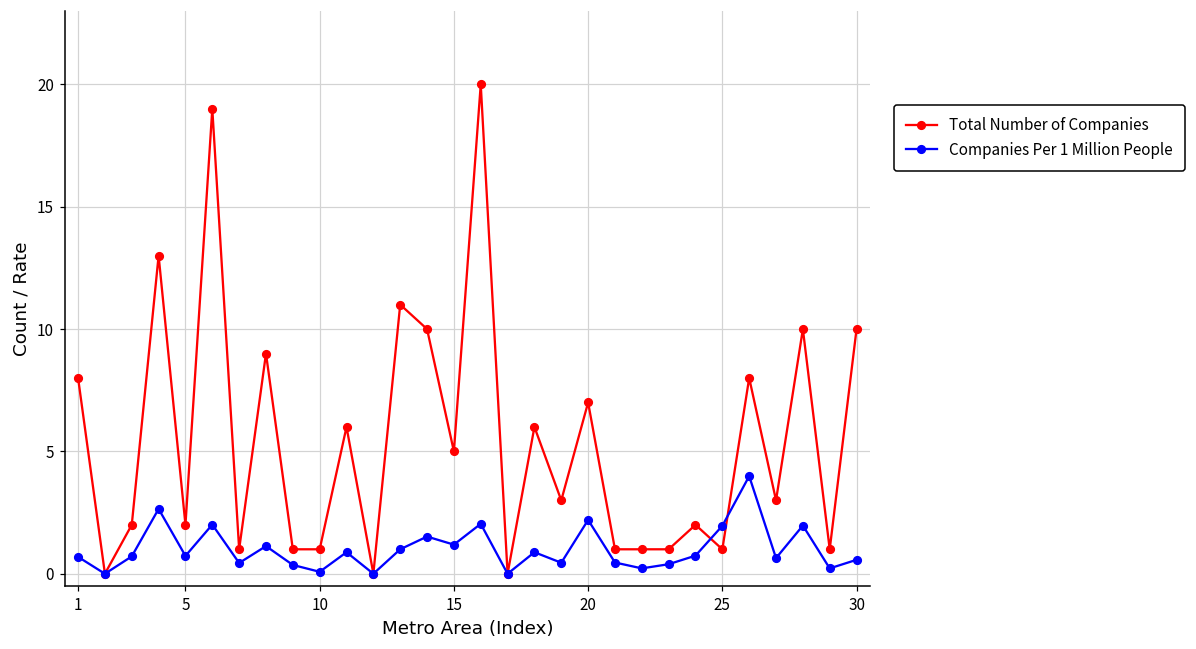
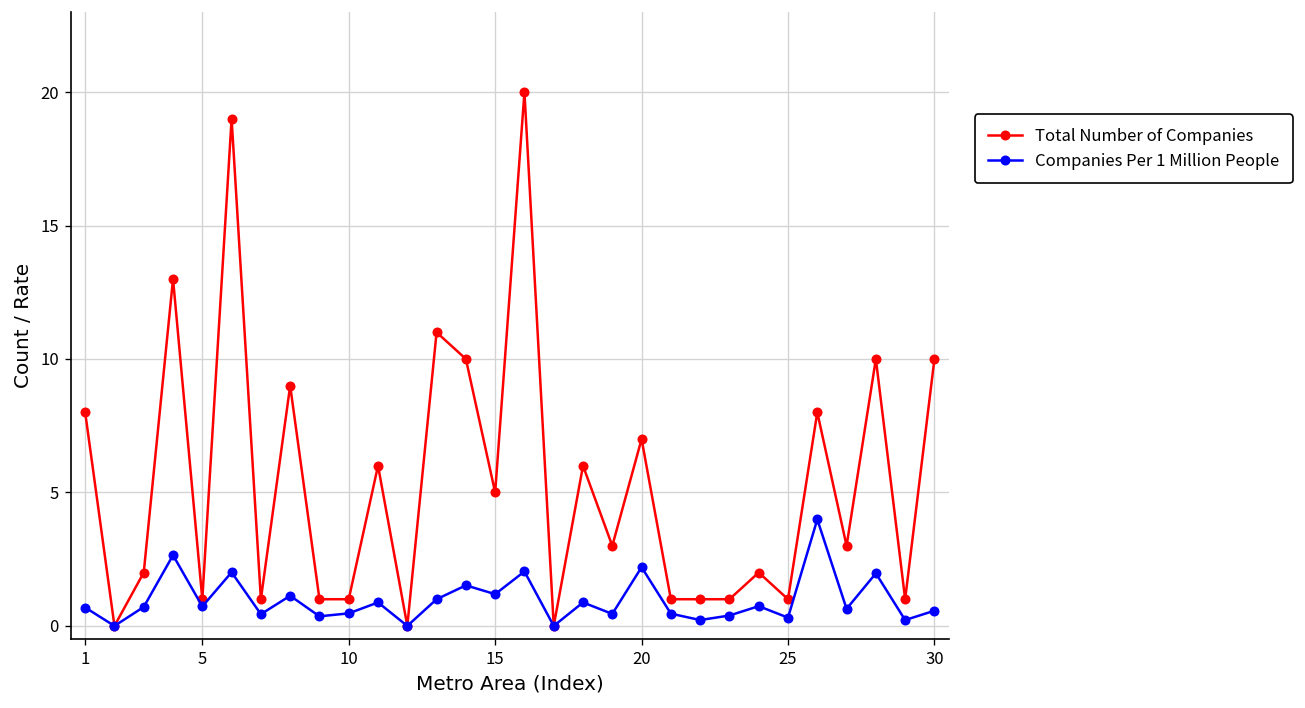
  {
    "Total Number of Companies": {
      "1": 8,
-     "5": 2,
+     "5": 1,
      "10": 1,
      "15": 5,
      "20": 7,
      "25": 1,
      "30": 10
    },
    "Companies Per 1 Million People": {
      "1": 0.7,
      "5": 0.7,
-     "10": 0.1,
+     "10": 0.5,
      "15": 1.2,
      "20": 2.2,
-     "25": 2.0,
+     "25": 0.3,
      "30": 0.6
    }
  }
